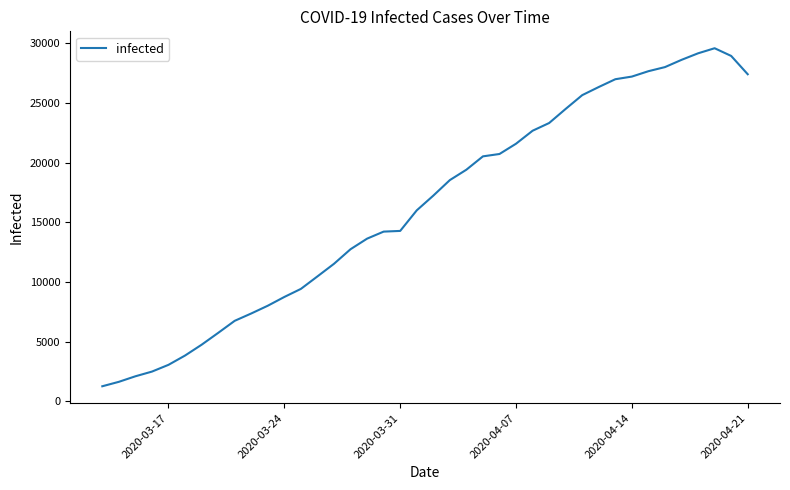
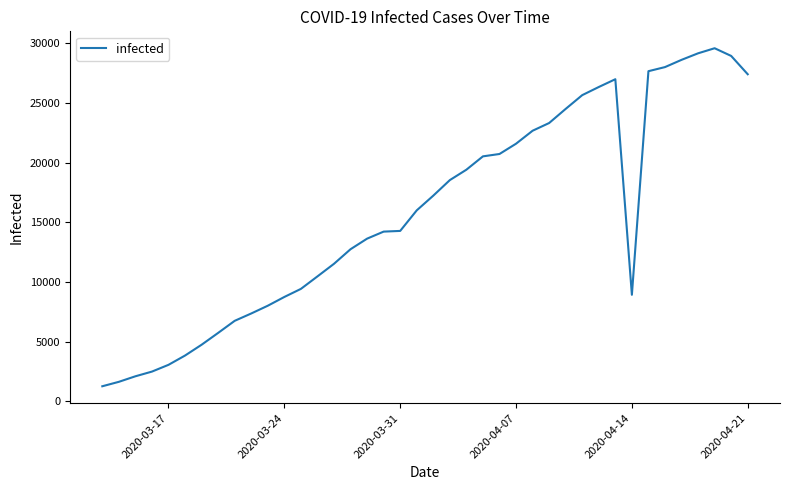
  {
    "2020-03-17": 3100,
    "2020-03-24": 8700,
    "2020-03-31": 14300,
    "2020-04-07": 21600,
-   "2020-04-14": 27200,
+   "2020-04-14": 8900,
    "2020-04-21": 27400
  }
